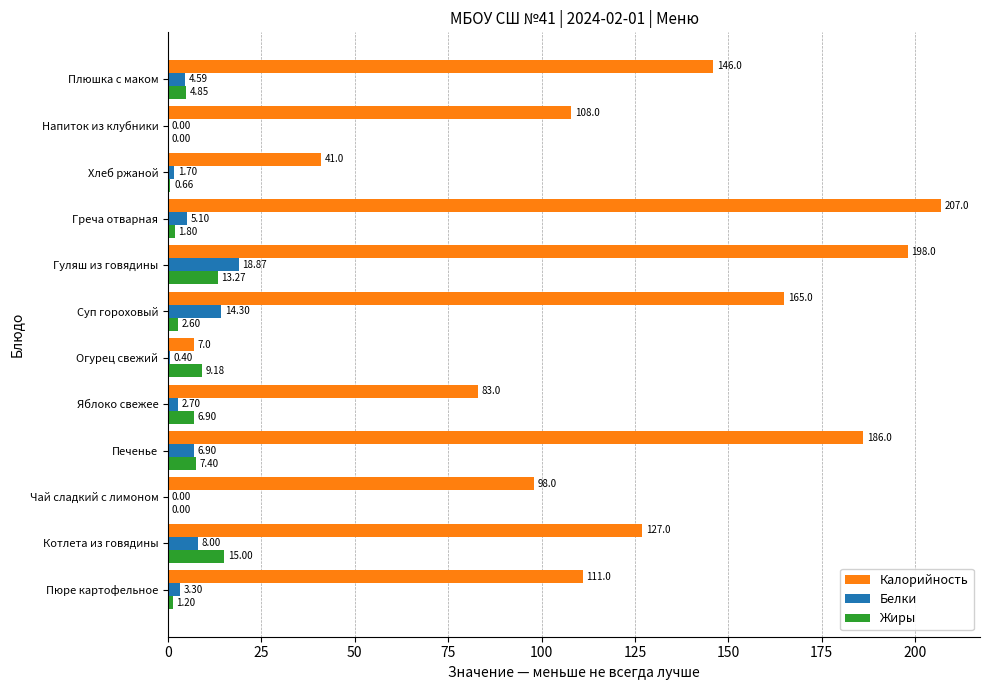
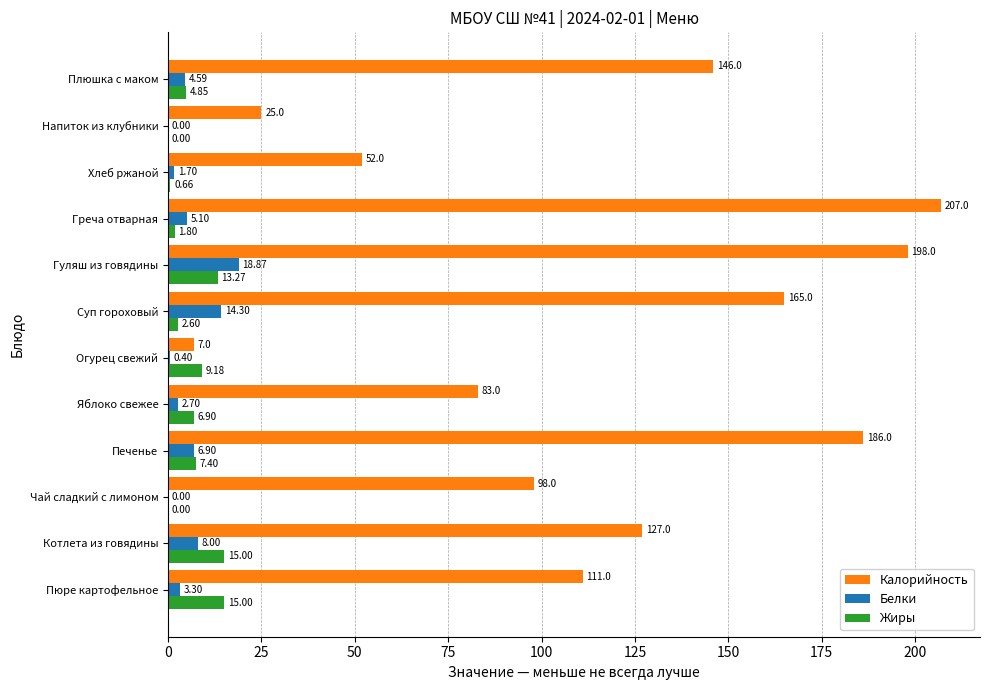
  {
    "Калорийность": {
      "Плюшка с маком": 146.0,
-     "Напиток из клубники": 108.0,
-     "Хлеб ржаной": 41.0,
+     "Напиток из клубники": 25.0,
+     "Хлеб ржаной": 52.0,
      "Греча отварная": 207.0,
      "Гуляш из говядины": 198.0,
      "Суп гороховый": 165.0,
      "Огурец свежий": 7.0,
      "Яблоко свежее": 83.0,
      "Печенье": 186.0,
      "Чай сладкий с лимоном": 98.0,
      "Котлета из говядины": 127.0,
      "Пюре картофельное": 111.0
    },
    "Белки": {
      "Плюшка с маком": 4.59,
      "Напиток из клубники": 0.00,
      "Хлеб ржаной": 1.70,
      "Греча отварная": 5.10,
      "Гуляш из говядины": 18.87,
      "Суп гороховый": 14.30,
      "Огурец свежий": 0.40,
      "Яблоко свежее": 2.70,
      "Печенье": 6.90,
      "Чай сладкий с лимоном": 0.00,
      "Котлета из говядины": 8.00,
      "Пюре картофельное": 3.30
    },
    "Жиры": {
      "Плюшка с маком": 4.85,
      "Напиток из клубники": 0.00,
      "Хлеб ржаной": 0.66,
      "Греча отварная": 1.80,
      "Гуляш из говядины": 13.27,
      "Суп гороховый": 2.60,
      "Огурец свежий": 9.18,
      "Яблоко свежее": 6.90,
      "Печенье": 7.40,
      "Чай сладкий с лимоном": 0.00,
      "Котлета из говядины": 15.00,
-     "Пюре картофельное": 1.20
+     "Пюре картофельное": 15.00
    }
  }
